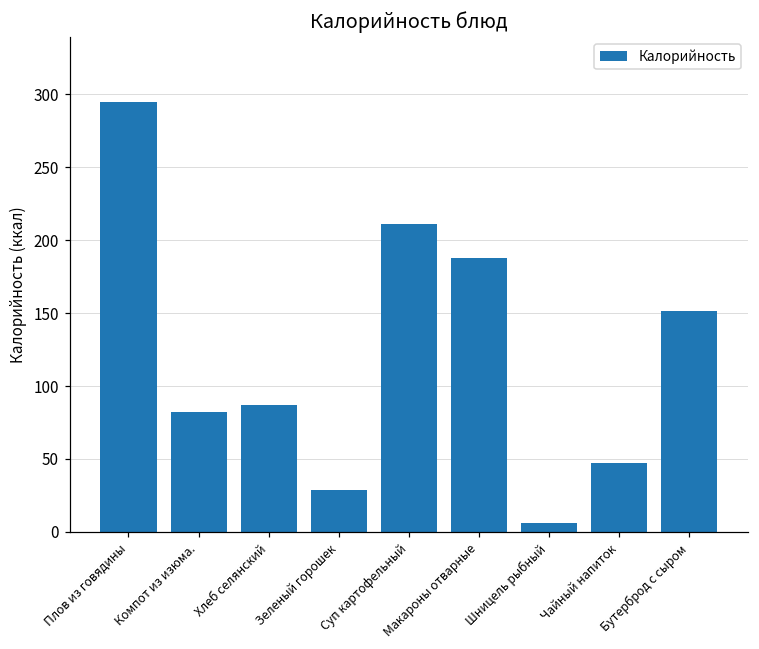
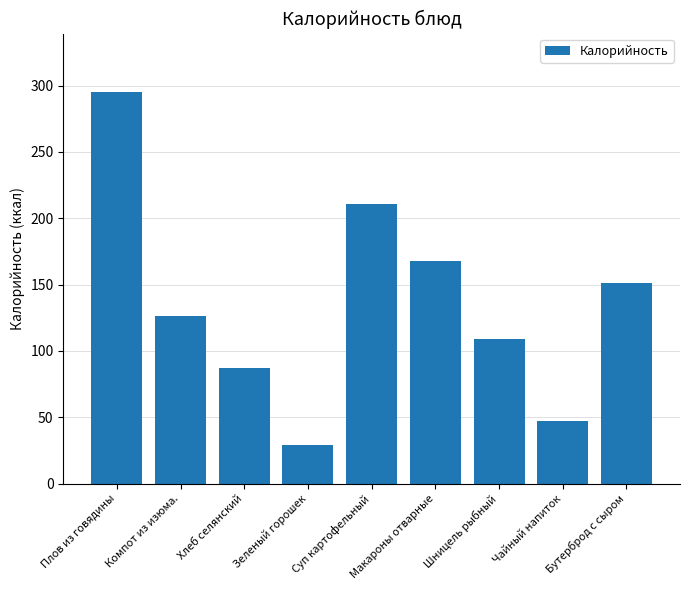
  {
    "Плов из говядины": 295,
-   "Компот из изюма.": 82,
+   "Компот из изюма.": 126,
    "Хлеб селянский": 87,
    "Зеленый горошек": 29,
    "Суп картофельный": 211,
-   "Макароны отварные": 188,
-   "Шницель рыбный": 6,
+   "Макароны отварные": 168,
+   "Шницель рыбный": 109,
    "Чайный напиток": 47,
    "Бутерброд с сыром": 151
  }
